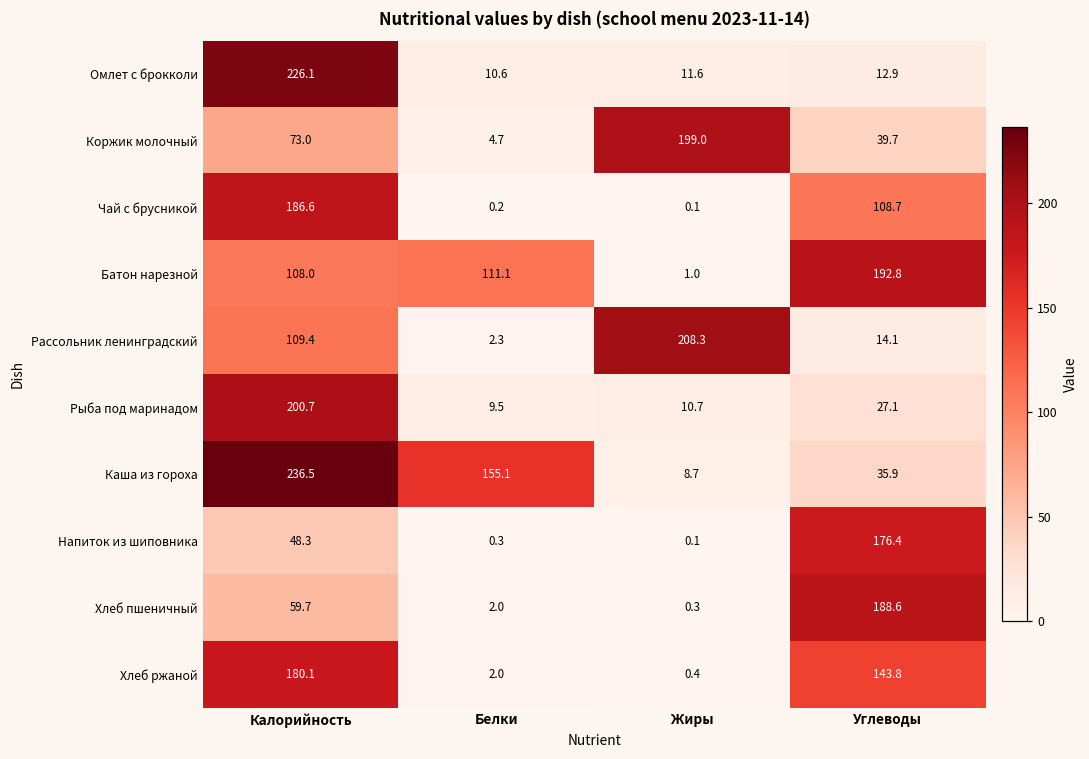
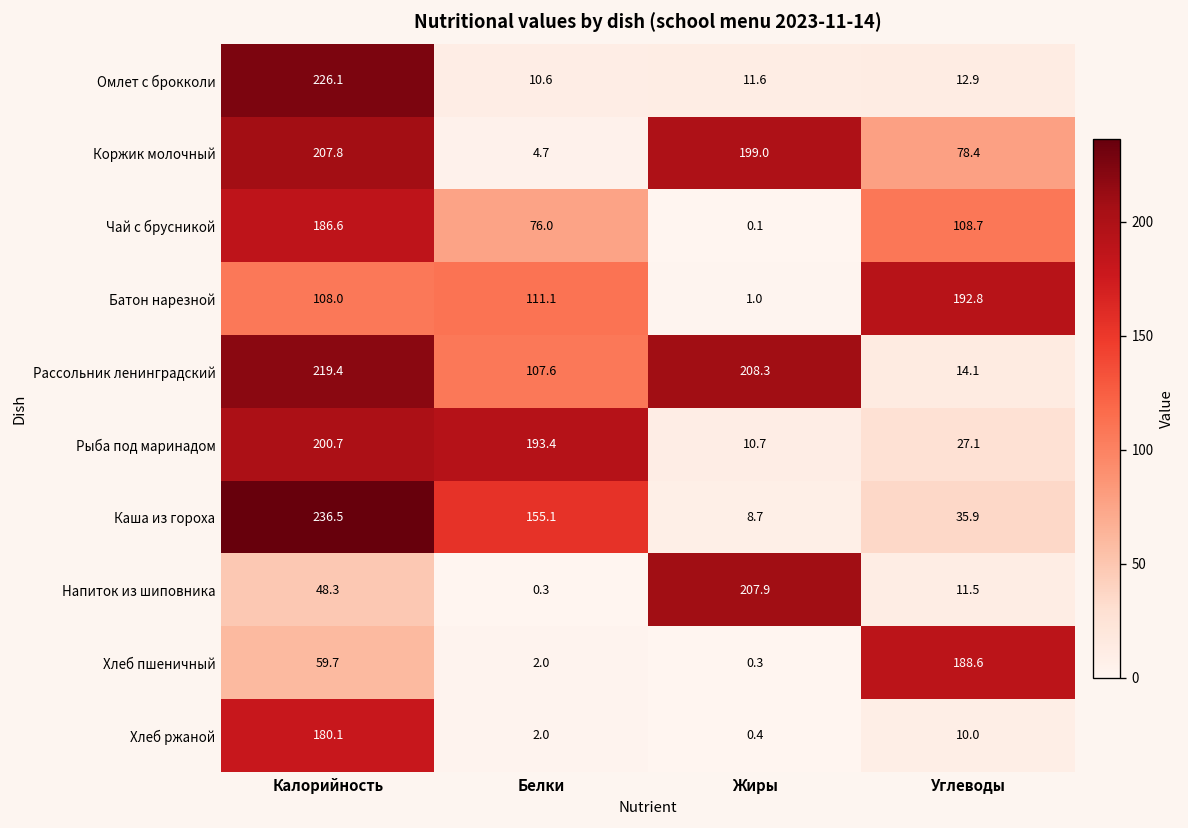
  {
    "Омлет с брокколи": {
      "Калорийность": 226.1,
      "Белки": 10.6,
      "Жиры": 11.6,
      "Углеводы": 12.9
    },
    "Коржик молочный": {
-     "Калорийность": 73.0,
+     "Калорийность": 207.8,
      "Белки": 4.7,
      "Жиры": 199.0,
-     "Углеводы": 39.7
+     "Углеводы": 78.4
    },
    "Чай с брусникой": {
      "Калорийность": 186.6,
-     "Белки": 0.2,
+     "Белки": 76.0,
      "Жиры": 0.1,
      "Углеводы": 108.7
    },
    "Батон нарезной": {
      "Калорийность": 108.0,
      "Белки": 111.1,
      "Жиры": 1.0,
      "Углеводы": 192.8
    },
    "Рассольник ленинградский": {
-     "Калорийность": 109.4,
-     "Белки": 2.3,
+     "Калорийность": 219.4,
+     "Белки": 107.6,
      "Жиры": 208.3,
      "Углеводы": 14.1
    },
    "Рыба под маринадом": {
      "Калорийность": 200.7,
-     "Белки": 9.5,
+     "Белки": 193.4,
      "Жиры": 10.7,
      "Углеводы": 27.1
    },
    "Каша из гороха": {
      "Калорийность": 236.5,
      "Белки": 155.1,
      "Жиры": 8.7,
      "Углеводы": 35.9
    },
    "Напиток из шиповника": {
      "Калорийность": 48.3,
      "Белки": 0.3,
-     "Жиры": 0.1,
-     "Углеводы": 176.4
+     "Жиры": 207.9,
+     "Углеводы": 11.5
    },
    "Хлеб пшеничный": {
      "Калорийность": 59.7,
      "Белки": 2.0,
      "Жиры": 0.3,
      "Углеводы": 188.6
    },
    "Хлеб ржаной": {
      "Калорийность": 180.1,
      "Белки": 2.0,
      "Жиры": 0.4,
-     "Углеводы": 143.8
+     "Углеводы": 10.0
    }
  }
